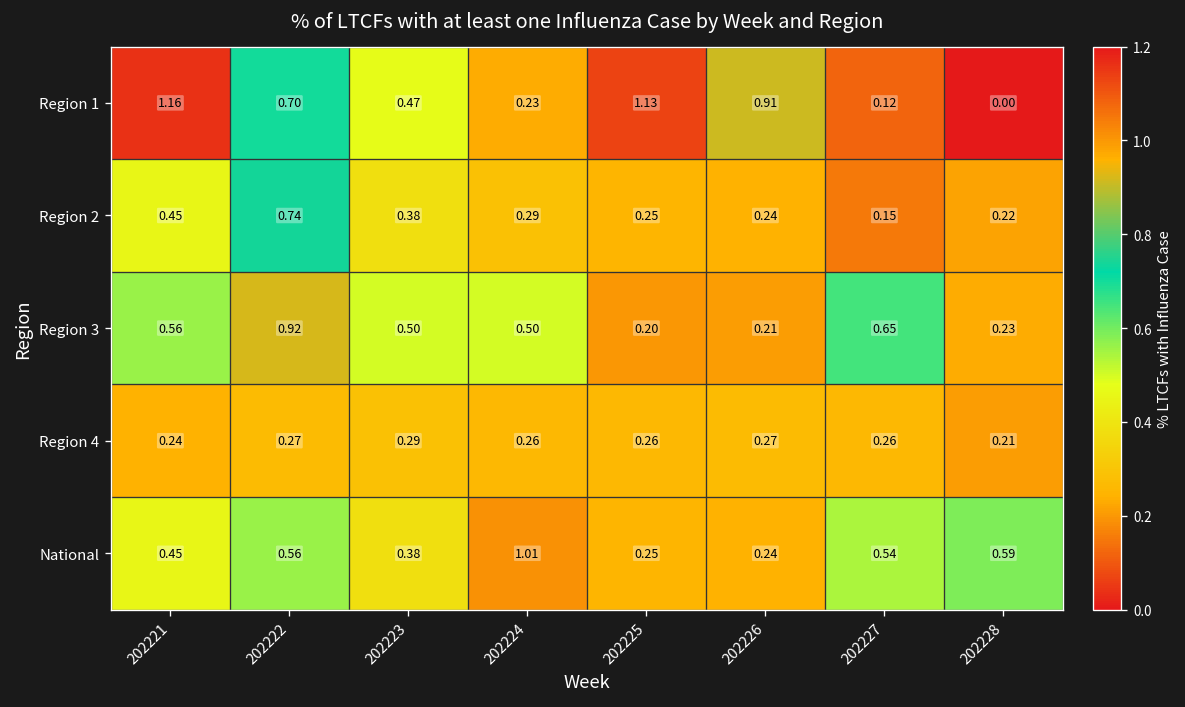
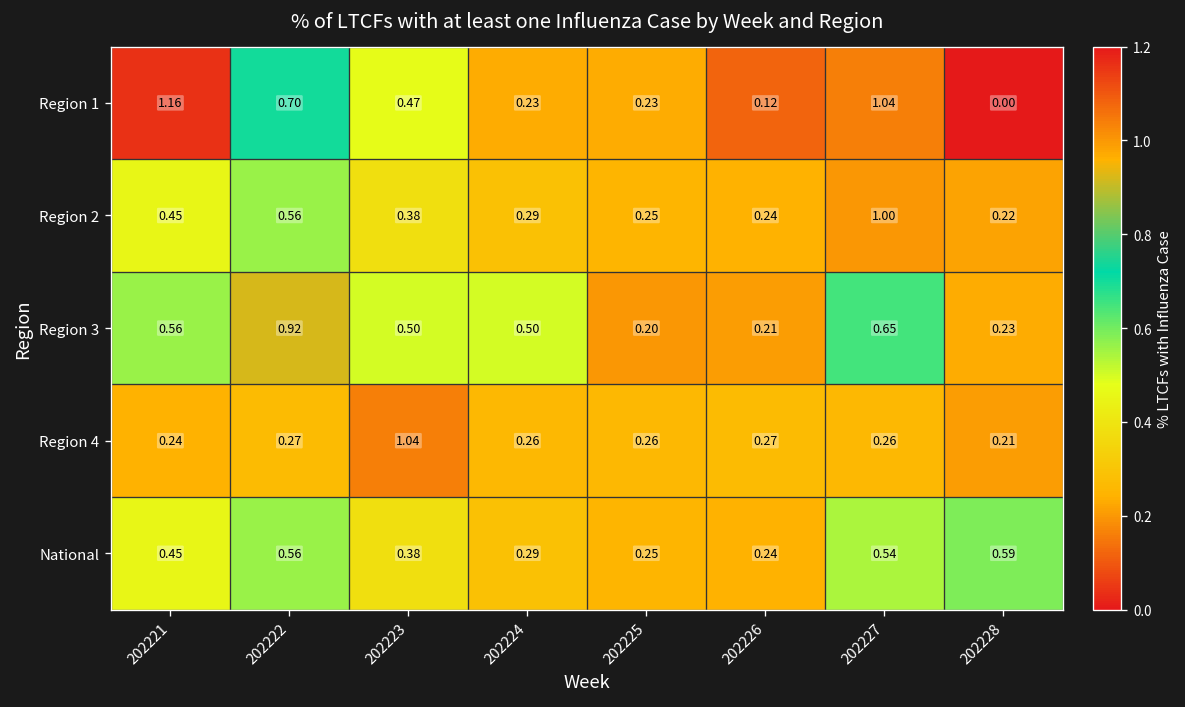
  {
    "Region 1": {
-     "202225": 1.13,
-     "202226": 0.91,
-     "202227": 0.12
+     "202225": 0.23,
+     "202226": 0.12,
+     "202227": 1.04
    },
    "Region 2": {
-     "202222": 0.74,
-     "202227": 0.15
+     "202222": 0.56,
+     "202227": 1.00
    },
    "Region 4": {
-     "202223": 0.29
+     "202223": 1.04
    },
    "National": {
-     "202224": 1.01
+     "202224": 0.29
    }
  }
